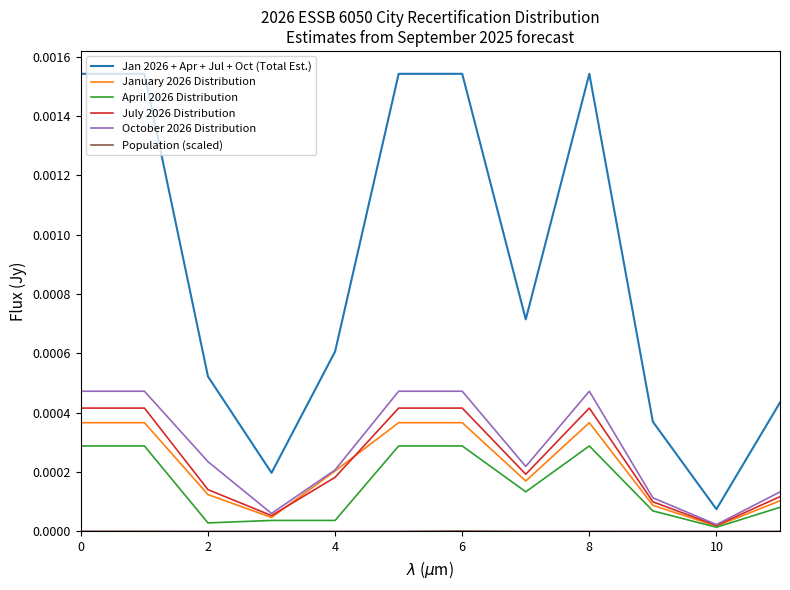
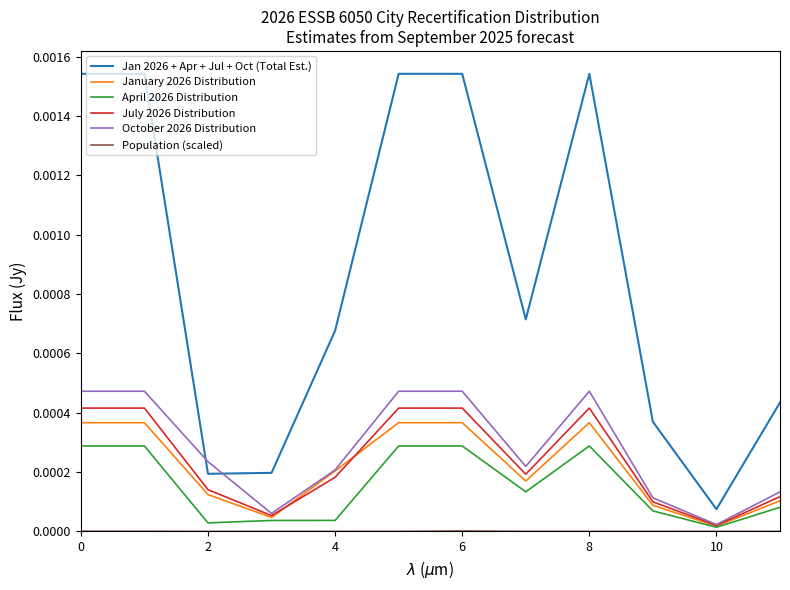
  {
    "Jan 2026 + Apr + Jul + Oct (Total Est.)": {
      "0": 0.00154,
-     "2": 0.00052,
-     "4": 0.00061,
+     "2": 0.00019,
+     "4": 0.00068,
      "6": 0.00154,
      "8": 0.00154,
      "10": 0.00007
    },
    "January 2026 Distribution": {
      "0": 0.00037,
      "2": 0.00012,
      "6": 0.00037,
      "8": 0.00037
    },
    "April 2026 Distribution": {
      "0": 0.00029,
      "2": 0.00003,
      "4": 0.00004,
      "6": 0.00029,
      "8": 0.00029
    },
    "July 2026 Distribution": {
      "0": 0.00042,
      "2": 0.00014,
      "4": 0.00018,
      "6": 0.00042,
      "8": 0.00042
    },
    "October 2026 Distribution": {
      "0": 0.00047,
      "2": 0.00023,
      "6": 0.00047,
      "8": 0.00047
    },
    "Population (scaled)": {
      "0": 0.00000,
      "2": 0.00000,
      "4": 0.00000,
      "6": 0.00000,
      "8": 0.00000,
      "10": 0.00000
    }
  }
